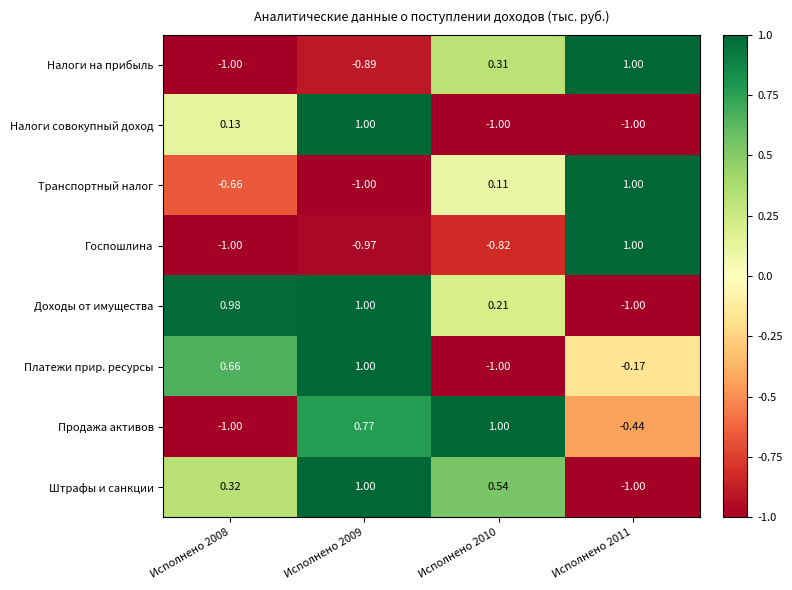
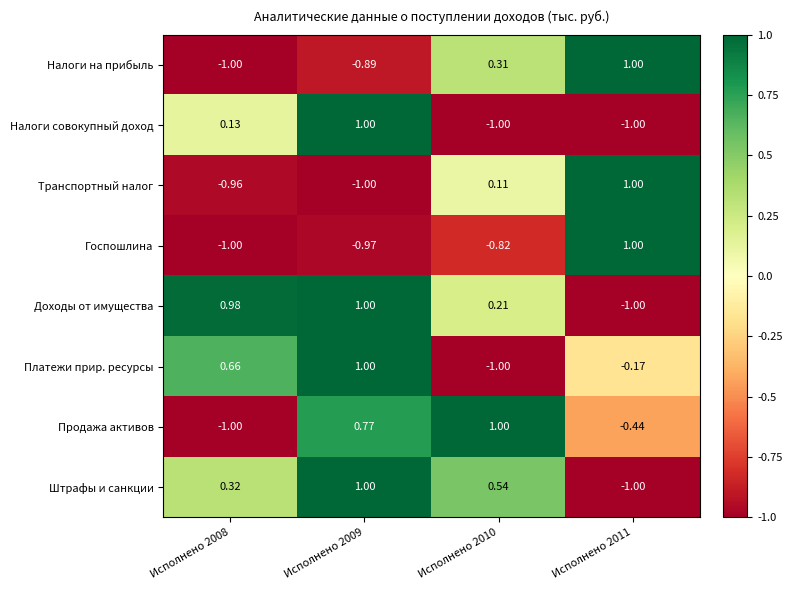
  {
    "Налоги на прибыль": {
      "Исполнено 2008": -1.00,
      "Исполнено 2009": -0.89,
      "Исполнено 2010": 0.31,
      "Исполнено 2011": 1.00
    },
    "Налоги совокупный доход": {
      "Исполнено 2008": 0.13,
      "Исполнено 2009": 1.00,
      "Исполнено 2010": -1.00,
      "Исполнено 2011": -1.00
    },
    "Транспортный налог": {
-     "Исполнено 2008": -0.66,
+     "Исполнено 2008": -0.96,
      "Исполнено 2009": -1.00,
      "Исполнено 2010": 0.11,
      "Исполнено 2011": 1.00
    },
    "Госпошлина": {
      "Исполнено 2008": -1.00,
      "Исполнено 2009": -0.97,
      "Исполнено 2010": -0.82,
      "Исполнено 2011": 1.00
    },
    "Доходы от имущества": {
      "Исполнено 2008": 0.98,
      "Исполнено 2009": 1.00,
      "Исполнено 2010": 0.21,
      "Исполнено 2011": -1.00
    },
    "Платежи прир. ресурсы": {
      "Исполнено 2008": 0.66,
      "Исполнено 2009": 1.00,
      "Исполнено 2010": -1.00,
      "Исполнено 2011": -0.17
    },
    "Продажа активов": {
      "Исполнено 2008": -1.00,
      "Исполнено 2009": 0.77,
      "Исполнено 2010": 1.00,
      "Исполнено 2011": -0.44
    },
    "Штрафы и санкции": {
      "Исполнено 2008": 0.32,
      "Исполнено 2009": 1.00,
      "Исполнено 2010": 0.54,
      "Исполнено 2011": -1.00
    }
  }
